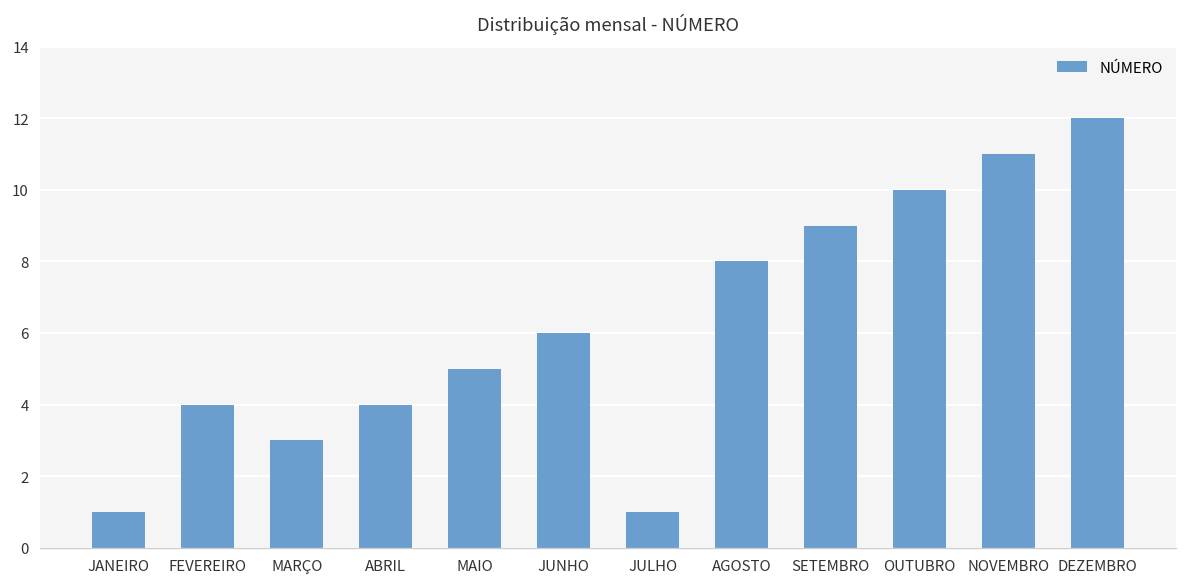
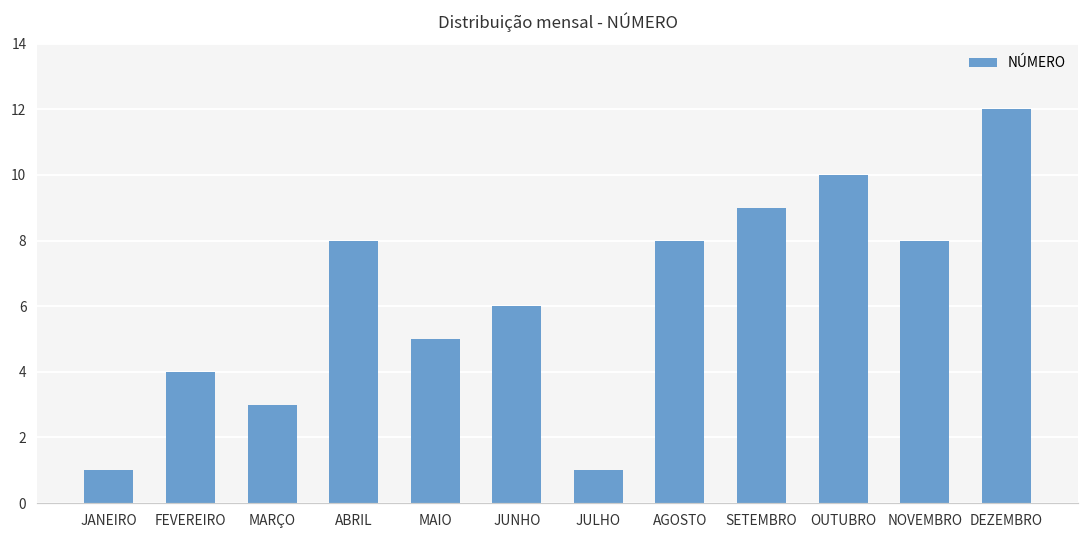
  {
    "JANEIRO": 1,
    "FEVEREIRO": 4,
    "MARÇO": 3,
-   "ABRIL": 4,
+   "ABRIL": 8,
    "MAIO": 5,
    "JUNHO": 6,
    "JULHO": 1,
    "AGOSTO": 8,
    "SETEMBRO": 9,
    "OUTUBRO": 10,
-   "NOVEMBRO": 11,
+   "NOVEMBRO": 8,
    "DEZEMBRO": 12
  }
